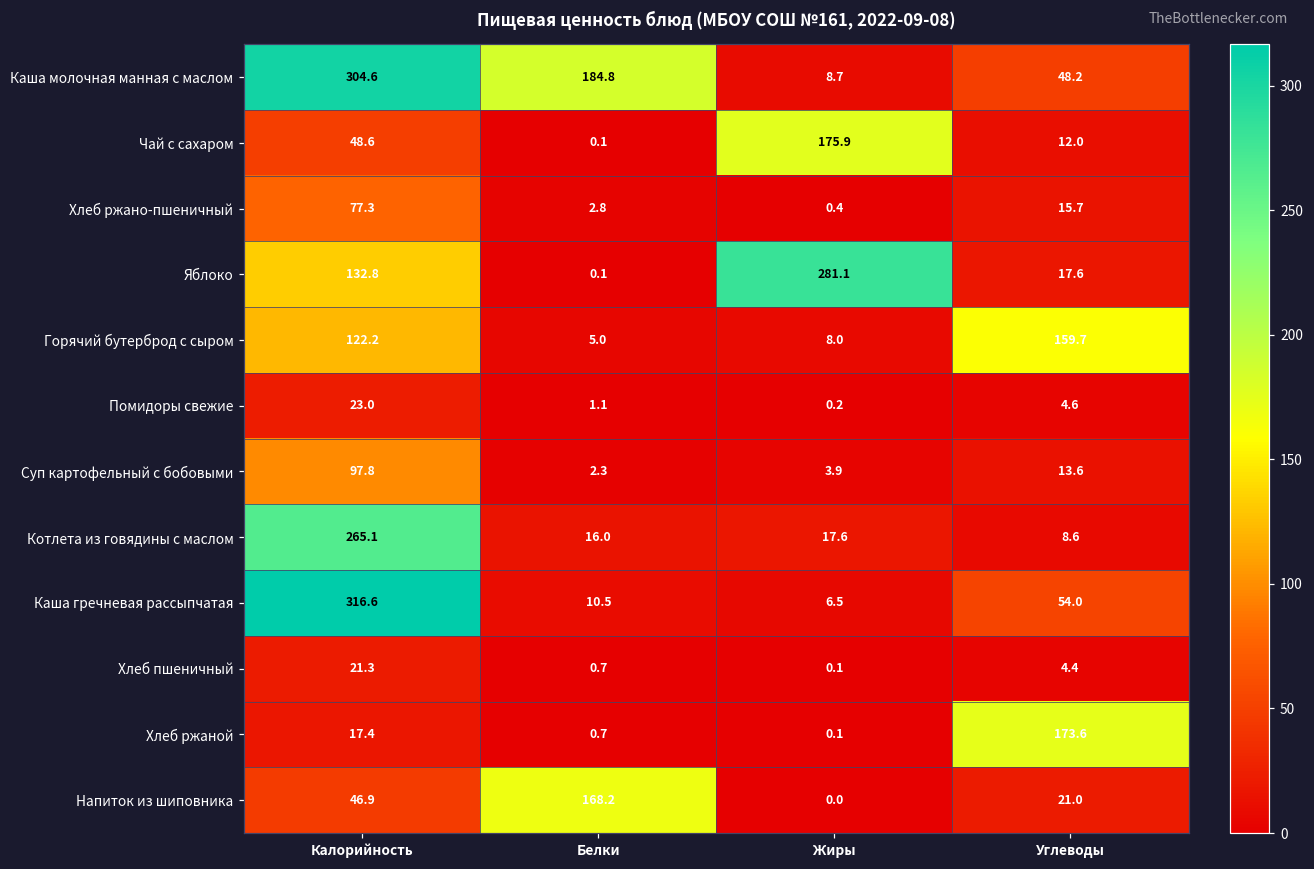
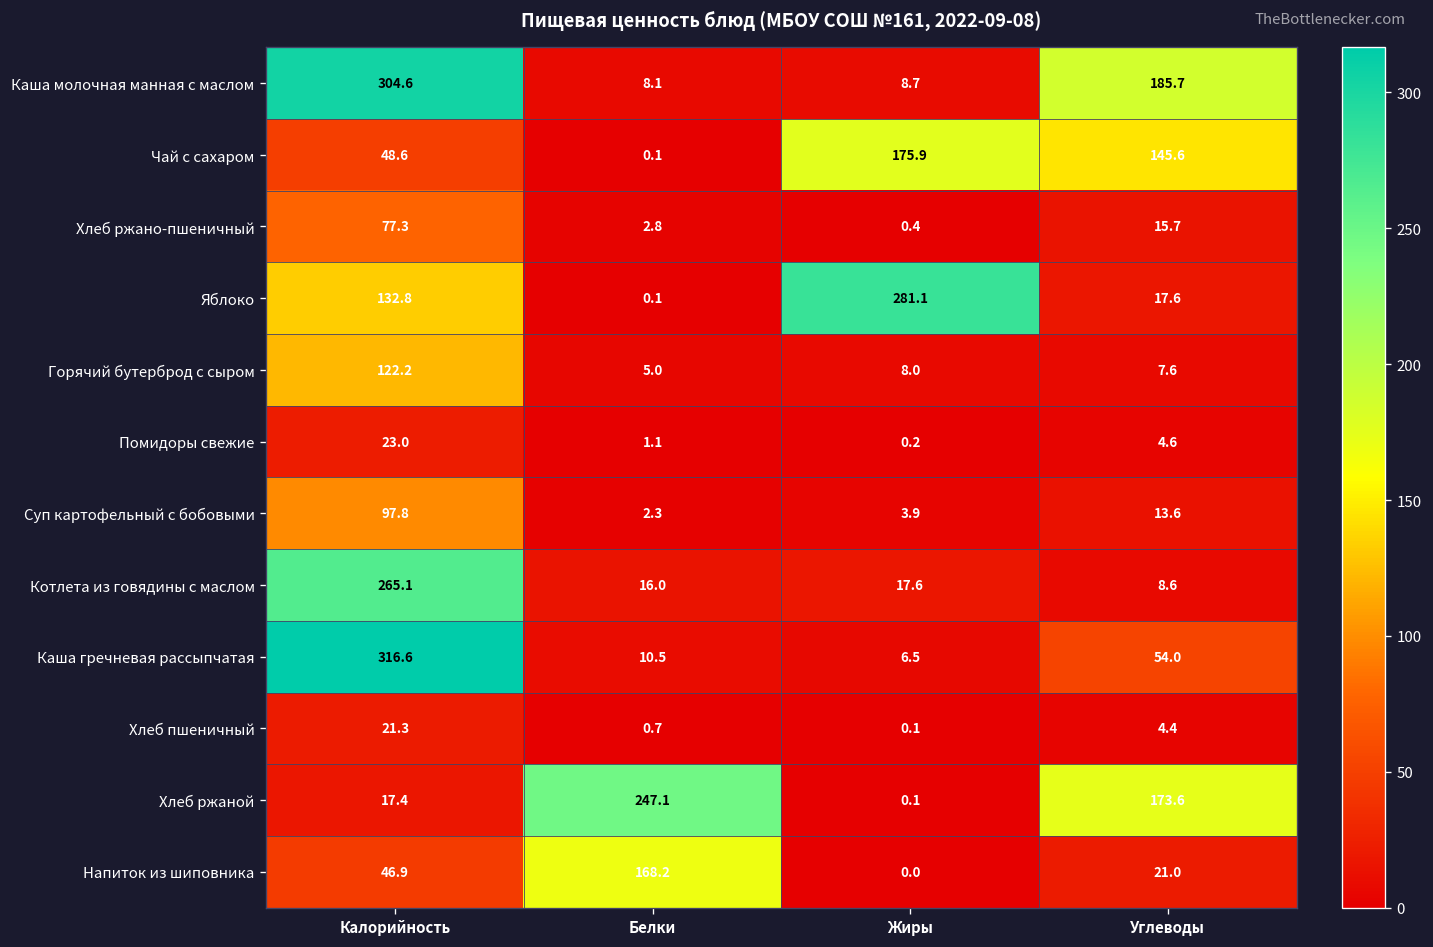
  {
    "Каша молочная манная с маслом": {
      "Калорийность": 304.6,
-     "Белки": 184.8,
+     "Белки": 8.1,
      "Жиры": 8.7,
-     "Углеводы": 48.2
+     "Углеводы": 185.7
    },
    "Чай с сахаром": {
      "Калорийность": 48.6,
      "Белки": 0.1,
      "Жиры": 175.9,
-     "Углеводы": 12.0
+     "Углеводы": 145.6
    },
    "Хлеб ржано-пшеничный": {
      "Калорийность": 77.3,
      "Белки": 2.8,
      "Жиры": 0.4,
      "Углеводы": 15.7
    },
    "Яблоко": {
      "Калорийность": 132.8,
      "Белки": 0.1,
      "Жиры": 281.1,
      "Углеводы": 17.6
    },
    "Горячий бутерброд с сыром": {
      "Калорийность": 122.2,
      "Белки": 5.0,
      "Жиры": 8.0,
-     "Углеводы": 159.7
+     "Углеводы": 7.6
    },
    "Помидоры свежие": {
      "Калорийность": 23.0,
      "Белки": 1.1,
      "Жиры": 0.2,
      "Углеводы": 4.6
    },
    "Суп картофельный с бобовыми": {
      "Калорийность": 97.8,
      "Белки": 2.3,
      "Жиры": 3.9,
      "Углеводы": 13.6
    },
    "Котлета из говядины с маслом": {
      "Калорийность": 265.1,
      "Белки": 16.0,
      "Жиры": 17.6,
      "Углеводы": 8.6
    },
    "Каша гречневая рассыпчатая": {
      "Калорийность": 316.6,
      "Белки": 10.5,
      "Жиры": 6.5,
      "Углеводы": 54.0
    },
    "Хлеб пшеничный": {
      "Калорийность": 21.3,
      "Белки": 0.7,
      "Жиры": 0.1,
      "Углеводы": 4.4
    },
    "Хлеб ржаной": {
      "Калорийность": 17.4,
-     "Белки": 0.7,
+     "Белки": 247.1,
      "Жиры": 0.1,
      "Углеводы": 173.6
    },
    "Напиток из шиповника": {
      "Калорийность": 46.9,
      "Белки": 168.2,
      "Жиры": 0.0,
      "Углеводы": 21.0
    }
  }
